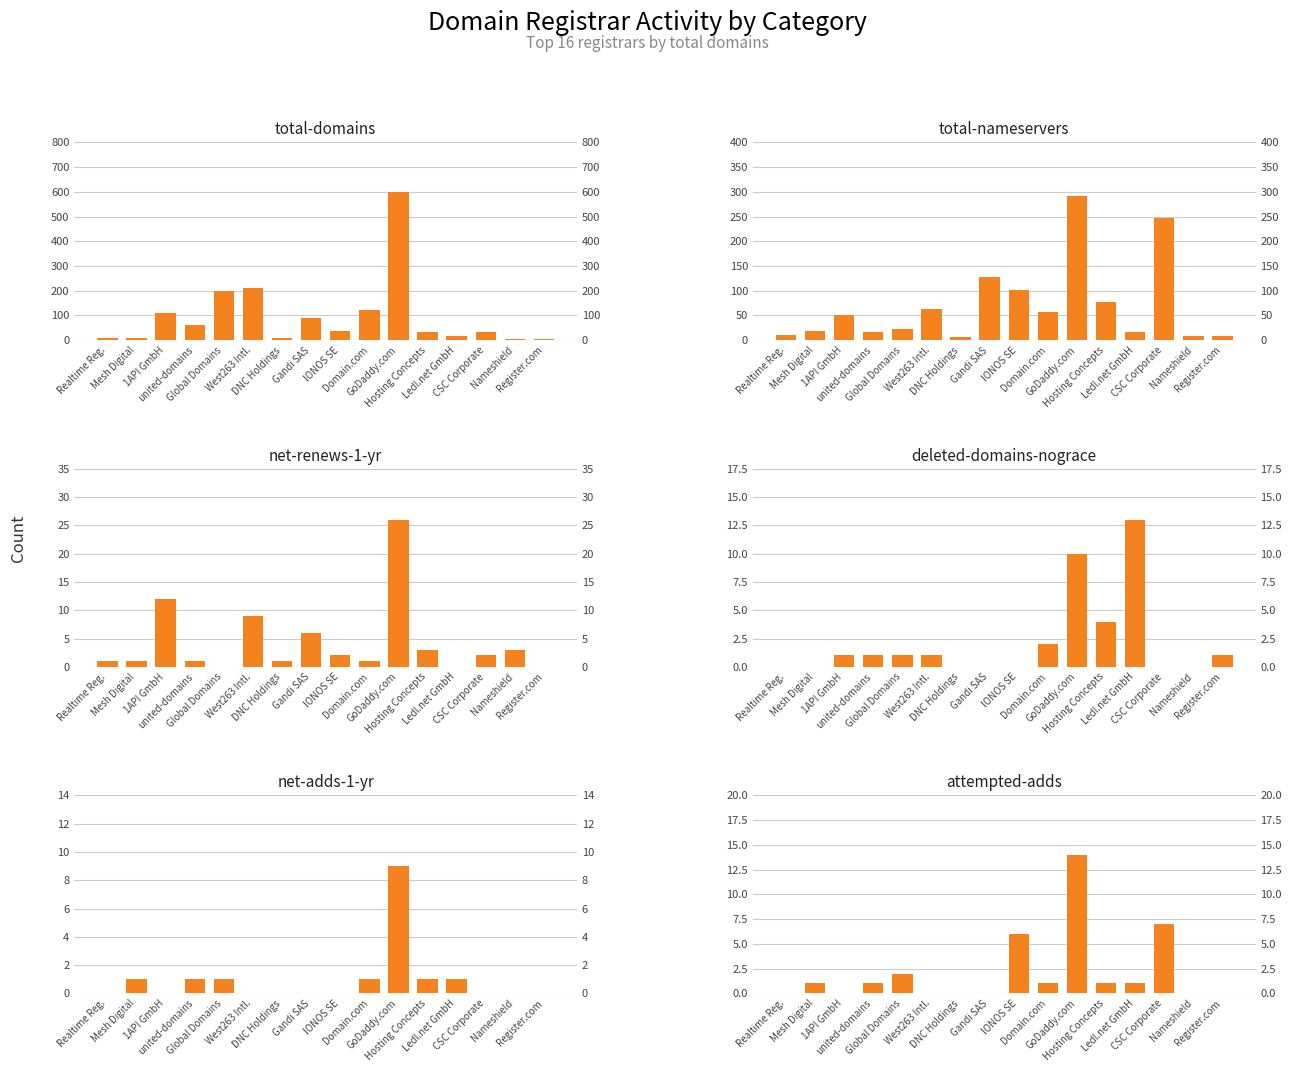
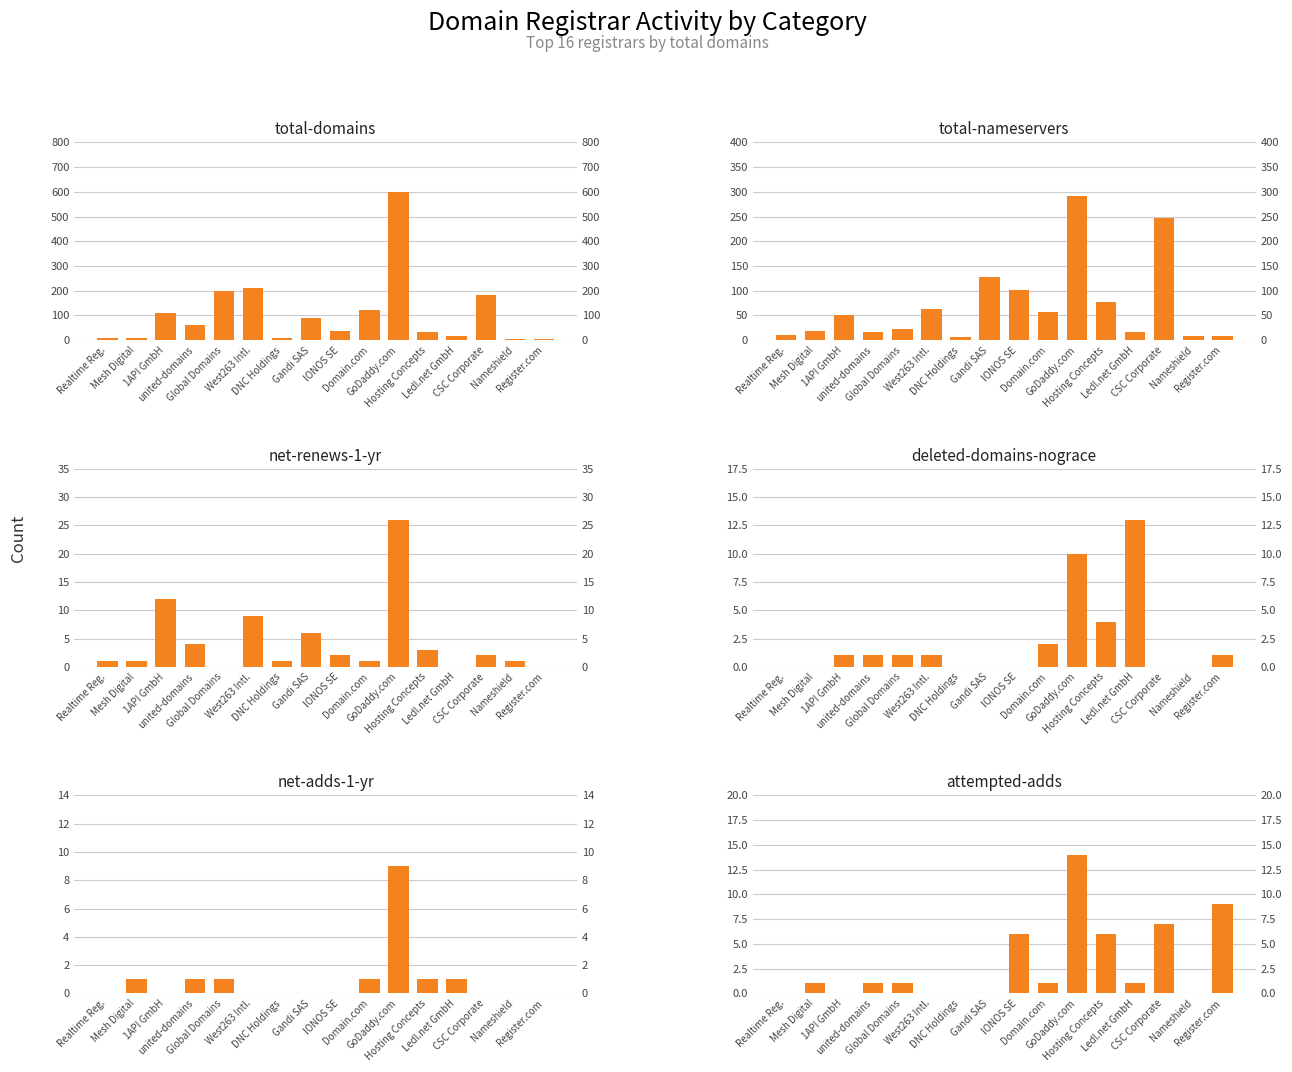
  {
    "total-domains": {
      "1API GmbH": 110,
      "united-domains": 60,
      "Global Domains": 200,
      "West263 Intl.": 210,
      "Gandi SAS": 90,
      "IONOS SE": 40,
      "Domain.com": 120,
      "GoDaddy.com": 600,
      "Hosting Concepts": 30,
      "Ledl.net GmbH": 20,
-     "CSC Corporate": 30
+     "CSC Corporate": 180
    },
    "total-nameservers": {
      "Realtime Reg.": 10,
      "Mesh Digital": 20,
      "1API GmbH": 50,
      "united-domains": 20,
      "Global Domains": 20,
      "West263 Intl.": 60,
      "DNC Holdings": 10,
      "Gandi SAS": 130,
      "IONOS SE": 100,
      "Domain.com": 60,
      "GoDaddy.com": 290,
      "Hosting Concepts": 80,
      "Ledl.net GmbH": 20,
      "CSC Corporate": 250,
      "Nameshield": 10,
      "Register.com": 10
    },
    "net-renews-1-yr": {
      "Realtime Reg.": 1,
      "Mesh Digital": 1,
      "1API GmbH": 12,
-     "united-domains": 1,
+     "united-domains": 4,
      "Global Domains": 0,
      "West263 Intl.": 9,
      "DNC Holdings": 1,
      "Gandi SAS": 6,
      "IONOS SE": 2,
      "Domain.com": 1,
      "GoDaddy.com": 26,
      "Hosting Concepts": 3,
      "Ledl.net GmbH": 0,
      "CSC Corporate": 2,
-     "Nameshield": 3,
+     "Nameshield": 1,
      "Register.com": 0
    },
    "deleted-domains-nograce": {
      "Realtime Reg.": 0.0,
      "Mesh Digital": 0.0,
      "1API GmbH": 1.0,
      "united-domains": 1.0,
      "Global Domains": 1.0,
      "West263 Intl.": 1.0,
      "DNC Holdings": 0.0,
      "Gandi SAS": 0.0,
      "IONOS SE": 0.0,
      "Domain.com": 2.0,
      "GoDaddy.com": 10.0,
      "Hosting Concepts": 4.0,
      "Ledl.net GmbH": 13.0,
      "CSC Corporate": 0.0,
      "Nameshield": 0.0,
      "Register.com": 1.0
    },
    "net-adds-1-yr": {
      "Realtime Reg.": 0.0,
      "Mesh Digital": 1.0,
      "1API GmbH": 0.0,
      "united-domains": 1.0,
      "Global Domains": 1.0,
      "West263 Intl.": 0.0,
      "DNC Holdings": 0.0,
      "Gandi SAS": 0.0,
      "IONOS SE": 0.0,
      "Domain.com": 1.0,
      "GoDaddy.com": 9.0,
      "Hosting Concepts": 1.0,
      "Ledl.net GmbH": 1.0,
      "CSC Corporate": 0.0,
      "Nameshield": 0.0,
      "Register.com": 0.0
    },
    "attempted-adds": {
      "Realtime Reg.": 0,
      "Mesh Digital": 1,
      "1API GmbH": 0,
      "united-domains": 1,
-     "Global Domains": 2,
+     "Global Domains": 1,
      "West263 Intl.": 0,
      "DNC Holdings": 0,
      "Gandi SAS": 0,
      "IONOS SE": 6,
      "Domain.com": 1,
      "GoDaddy.com": 14,
-     "Hosting Concepts": 1,
+     "Hosting Concepts": 6,
      "Ledl.net GmbH": 1,
      "CSC Corporate": 7,
      "Nameshield": 0,
-     "Register.com": 0
+     "Register.com": 9
    }
  }
